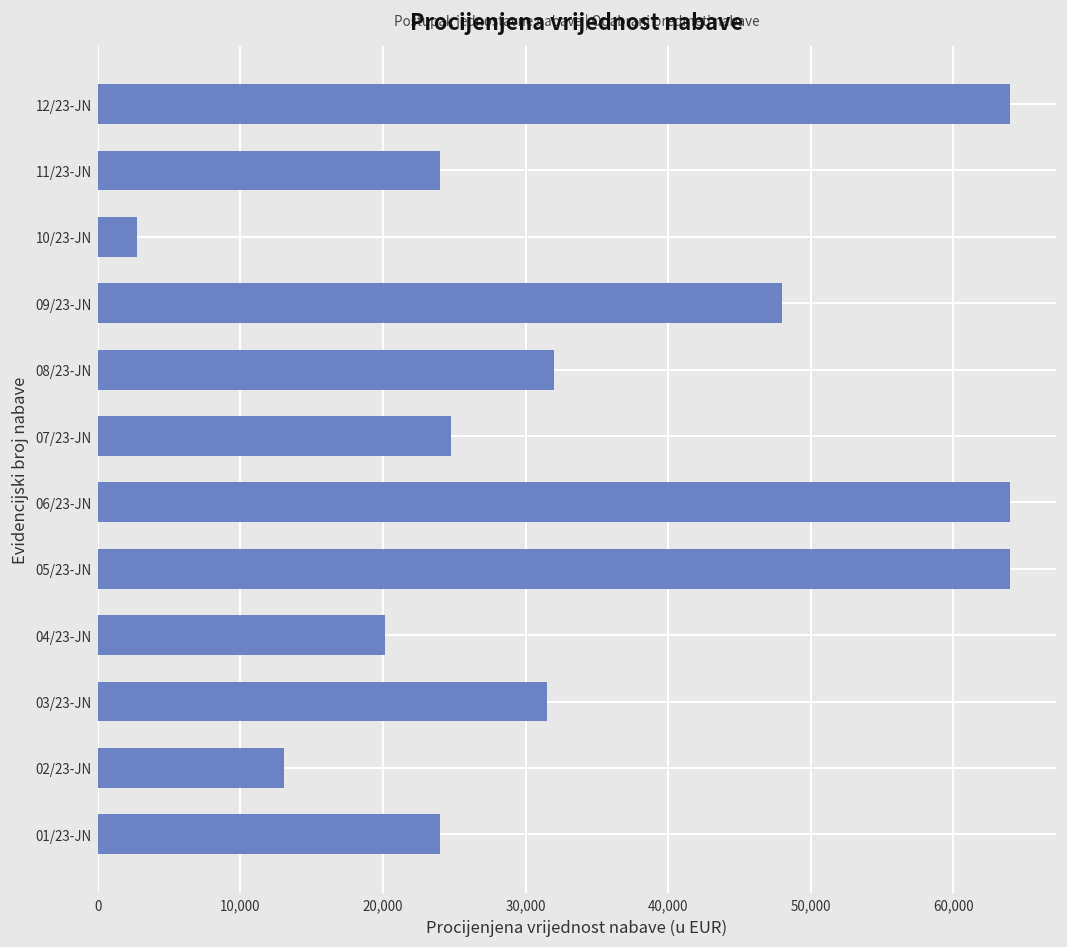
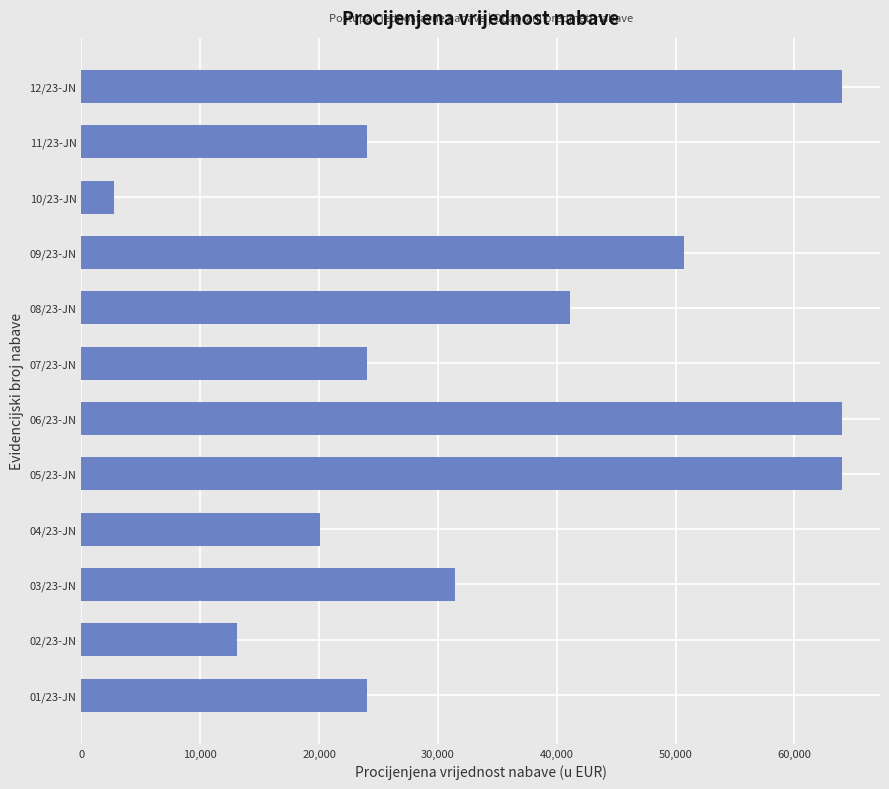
  {
    "12/23-JN": "64,000",
    "11/23-JN": "24,000",
    "10/23-JN": "2,700",
-   "09/23-JN": "48,000",
-   "08/23-JN": "32,000",
-   "07/23-JN": "24,800",
+   "09/23-JN": "50,700",
+   "08/23-JN": "41,200",
+   "07/23-JN": "24,000",
    "06/23-JN": "64,000",
    "05/23-JN": "64,000",
    "04/23-JN": "20,100",
    "03/23-JN": "31,500",
    "02/23-JN": "13,100",
    "01/23-JN": "24,000"
  }
